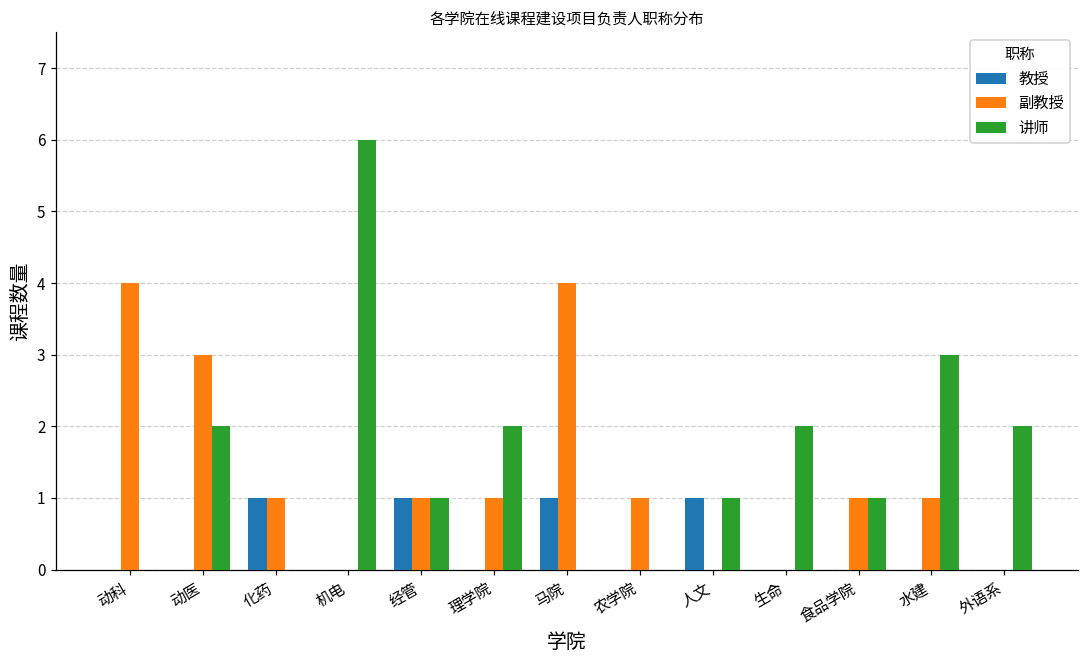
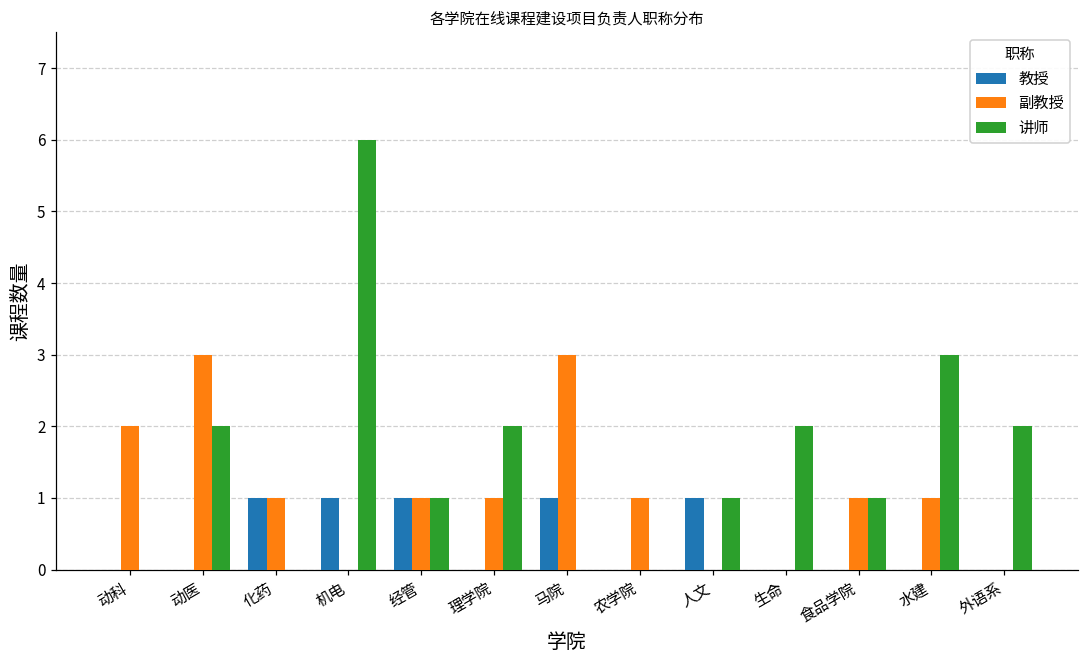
  {
    "教授": {
      "动科": 0,
      "动医": 0,
      "化药": 1,
-     "机电": 0,
+     "机电": 1,
      "经管": 1,
      "理学院": 0,
      "马院": 1,
      "农学院": 0,
      "人文": 1,
      "生命": 0,
      "食品学院": 0,
      "水建": 0,
      "外语系": 0
    },
    "副教授": {
-     "动科": 4,
+     "动科": 2,
      "动医": 3,
      "化药": 1,
      "机电": 0,
      "经管": 1,
      "理学院": 1,
-     "马院": 4,
+     "马院": 3,
      "农学院": 1,
      "人文": 0,
      "生命": 0,
      "食品学院": 1,
      "水建": 1,
      "外语系": 0
    },
    "讲师": {
      "动科": 0,
      "动医": 2,
      "化药": 0,
      "机电": 6,
      "经管": 1,
      "理学院": 2,
      "马院": 0,
      "农学院": 0,
      "人文": 1,
      "生命": 2,
      "食品学院": 1,
      "水建": 3,
      "外语系": 2
    }
  }
